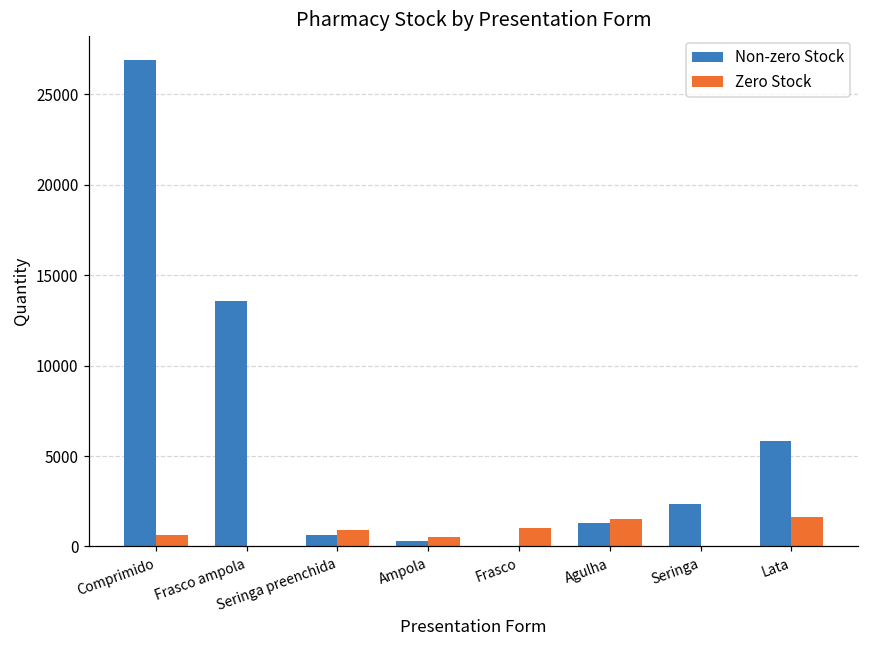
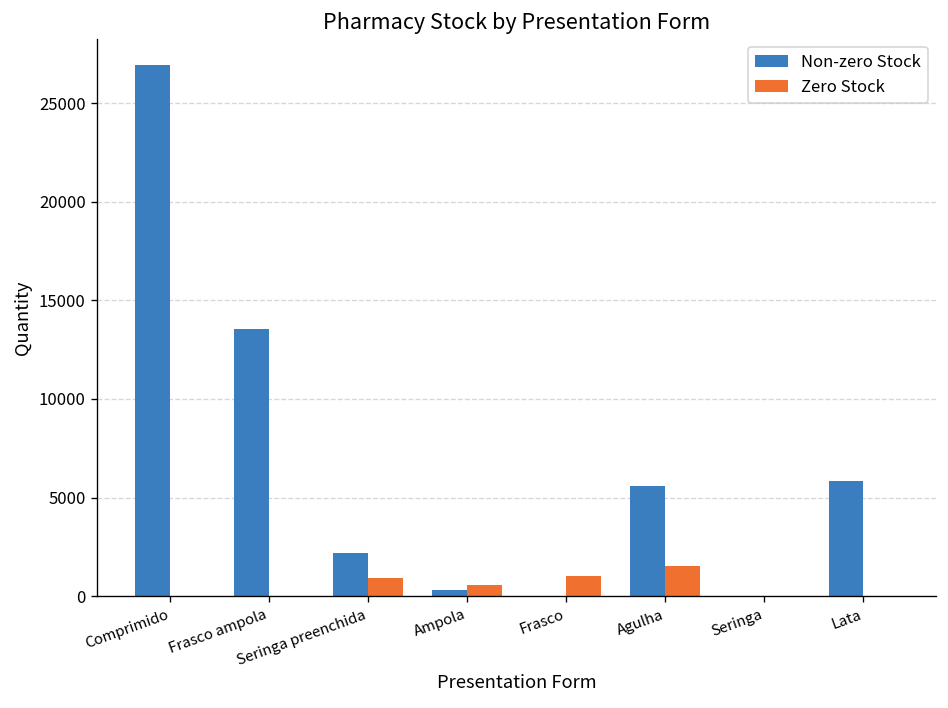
  {
    "Non-zero Stock": {
      "Comprimido": 26900,
      "Frasco ampola": 13600,
-     "Seringa preenchida": 600,
+     "Seringa preenchida": 2200,
      "Ampola": 300,
-     "Agulha": 1300,
-     "Seringa": 2400,
+     "Agulha": 5600,
+     "Seringa": 0,
      "Lata": 5900
    },
    "Zero Stock": {
-     "Comprimido": 600,
+     "Comprimido": 0,
      "Seringa preenchida": 900,
      "Ampola": 600,
      "Frasco": 1000,
      "Agulha": 1500,
-     "Lata": 1600
+     "Lata": 0
    }
  }
